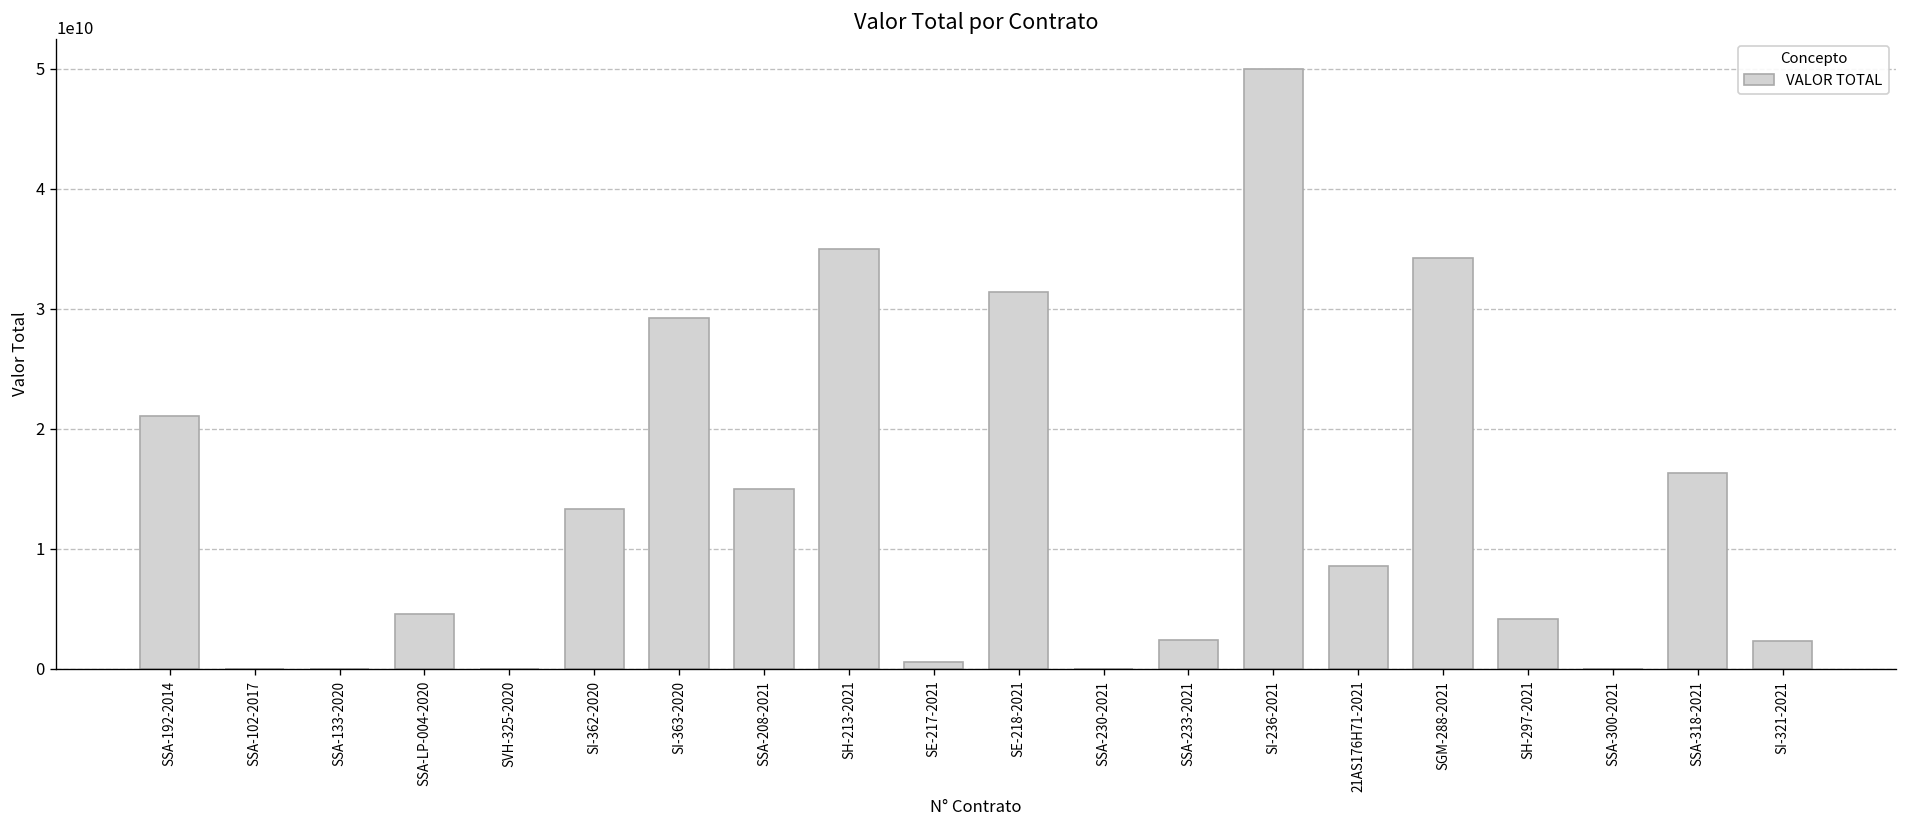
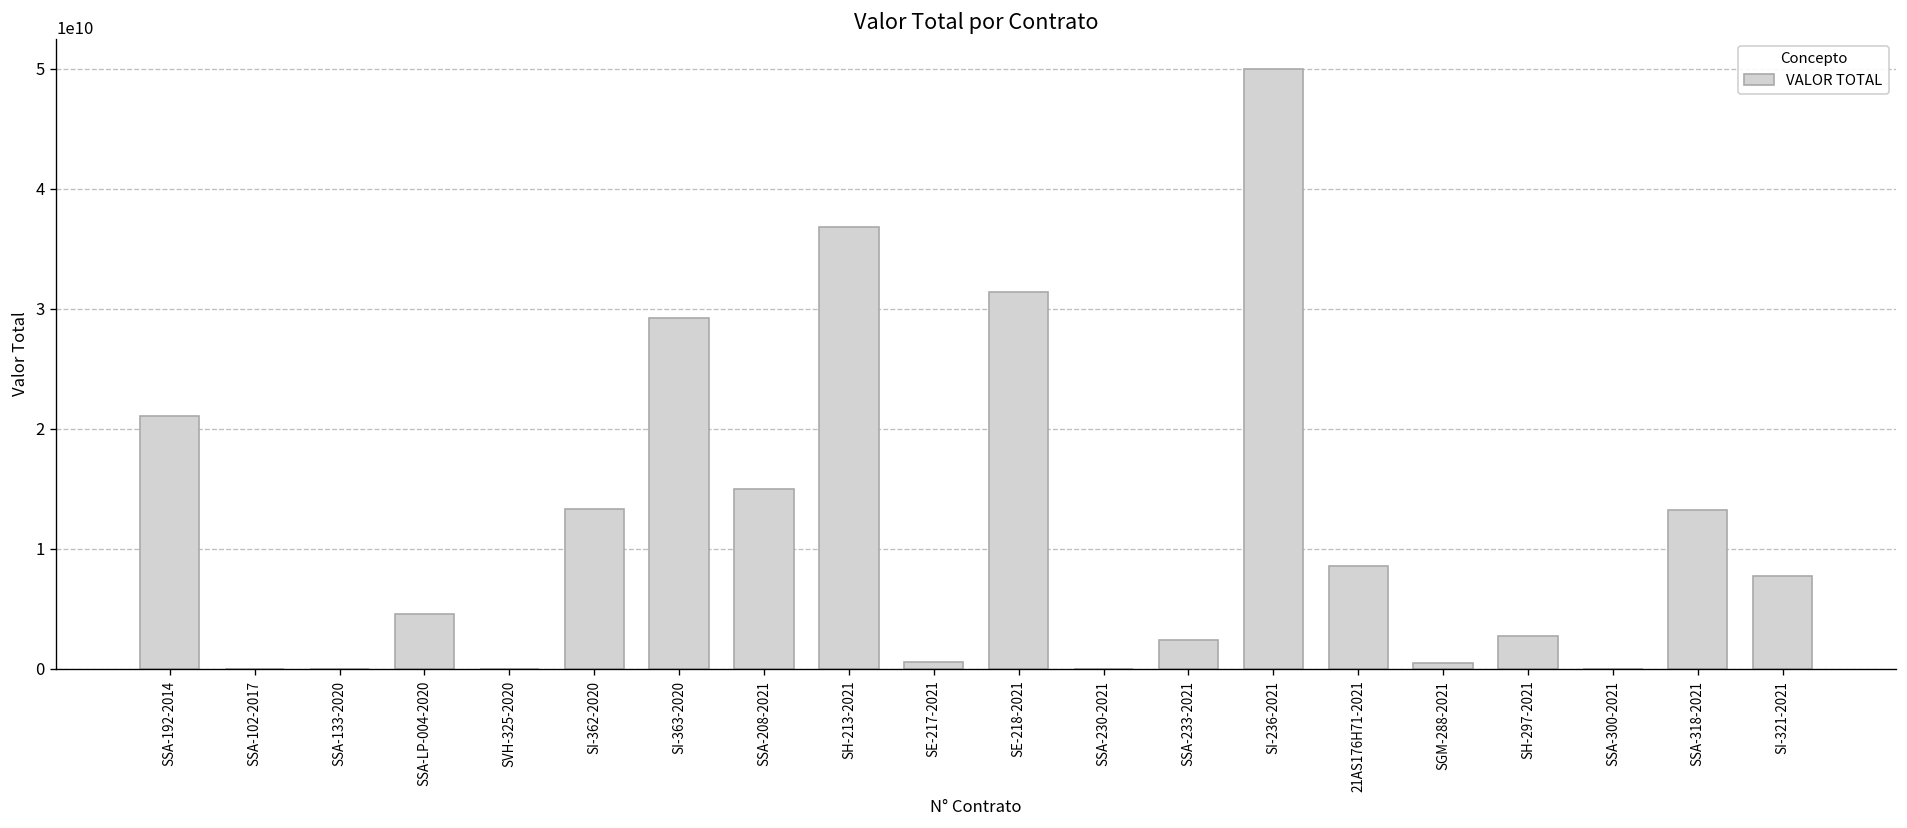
  {
    "SSA-192-2014": 21100000000,
    "SSA-102-2017": 0,
    "SSA-LP-004-2020": 4600000000,
    "SVH-325-2020": 0,
    "SI-362-2020": 13300000000,
    "SI-363-2020": 29300000000,
    "SSA-208-2021": 15000000000,
-   "SH-213-2021": 35000000000,
+   "SH-213-2021": 36800000000,
    "SE-217-2021": 600000000,
    "SE-218-2021": 31400000000,
    "SSA-230-2021": 0,
    "SSA-233-2021": 2500000000,
    "SI-236-2021": 50000000000,
    "21AS176H71-2021": 8600000000,
-   "SGM-288-2021": 34300000000,
-   "SH-297-2021": 4200000000,
+   "SGM-288-2021": 500000000,
+   "SH-297-2021": 2700000000,
    "SSA-300-2021": 0,
-   "SSA-318-2021": 16300000000,
-   "SI-321-2021": 2300000000
+   "SSA-318-2021": 13200000000,
+   "SI-321-2021": 7800000000
  }
